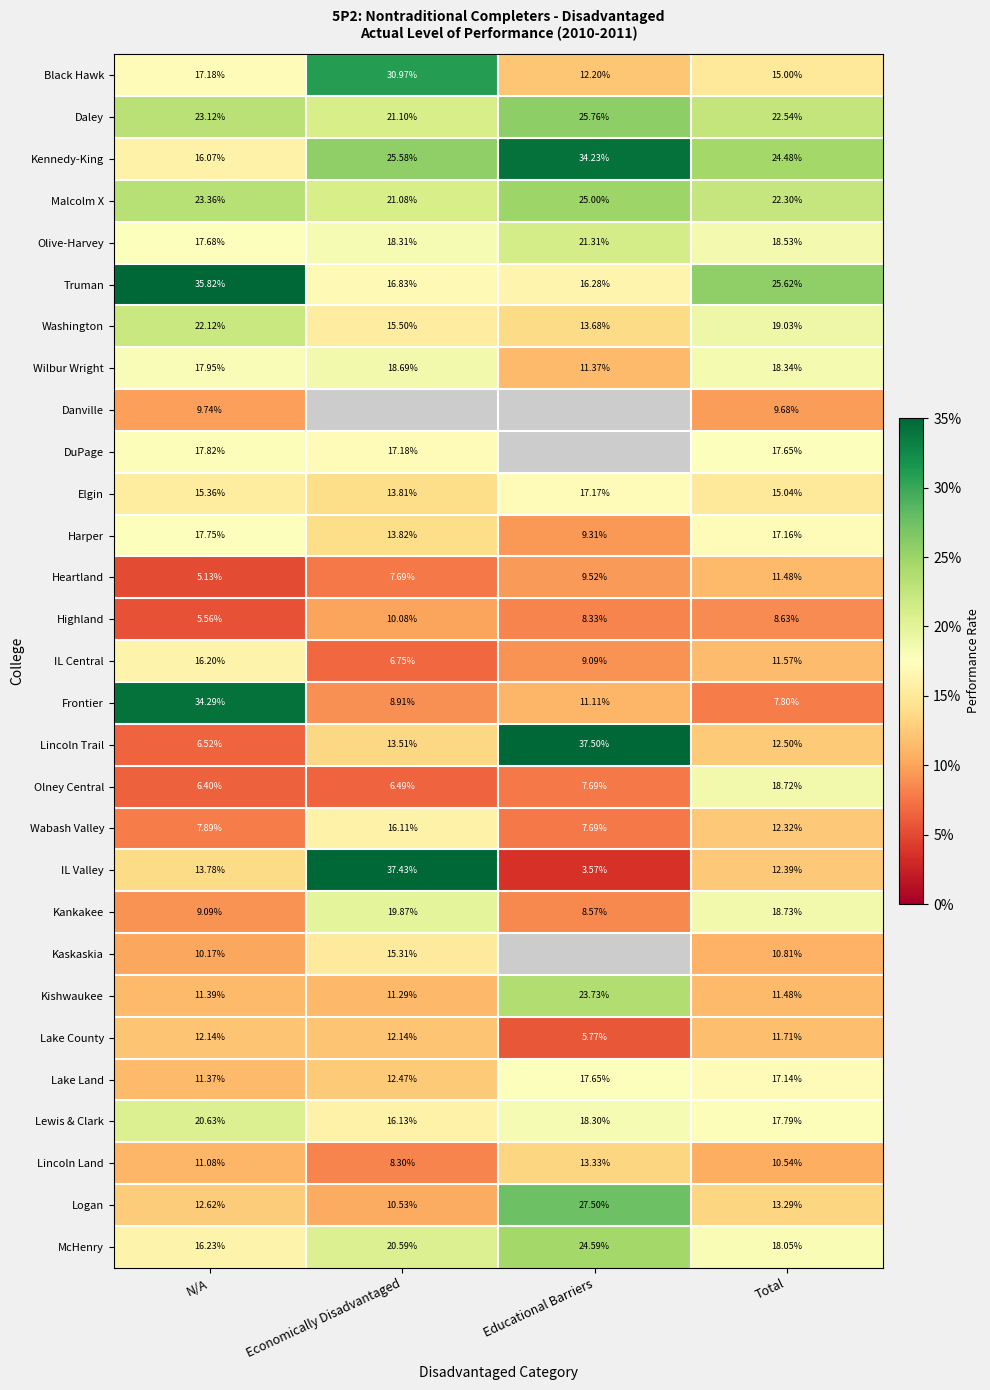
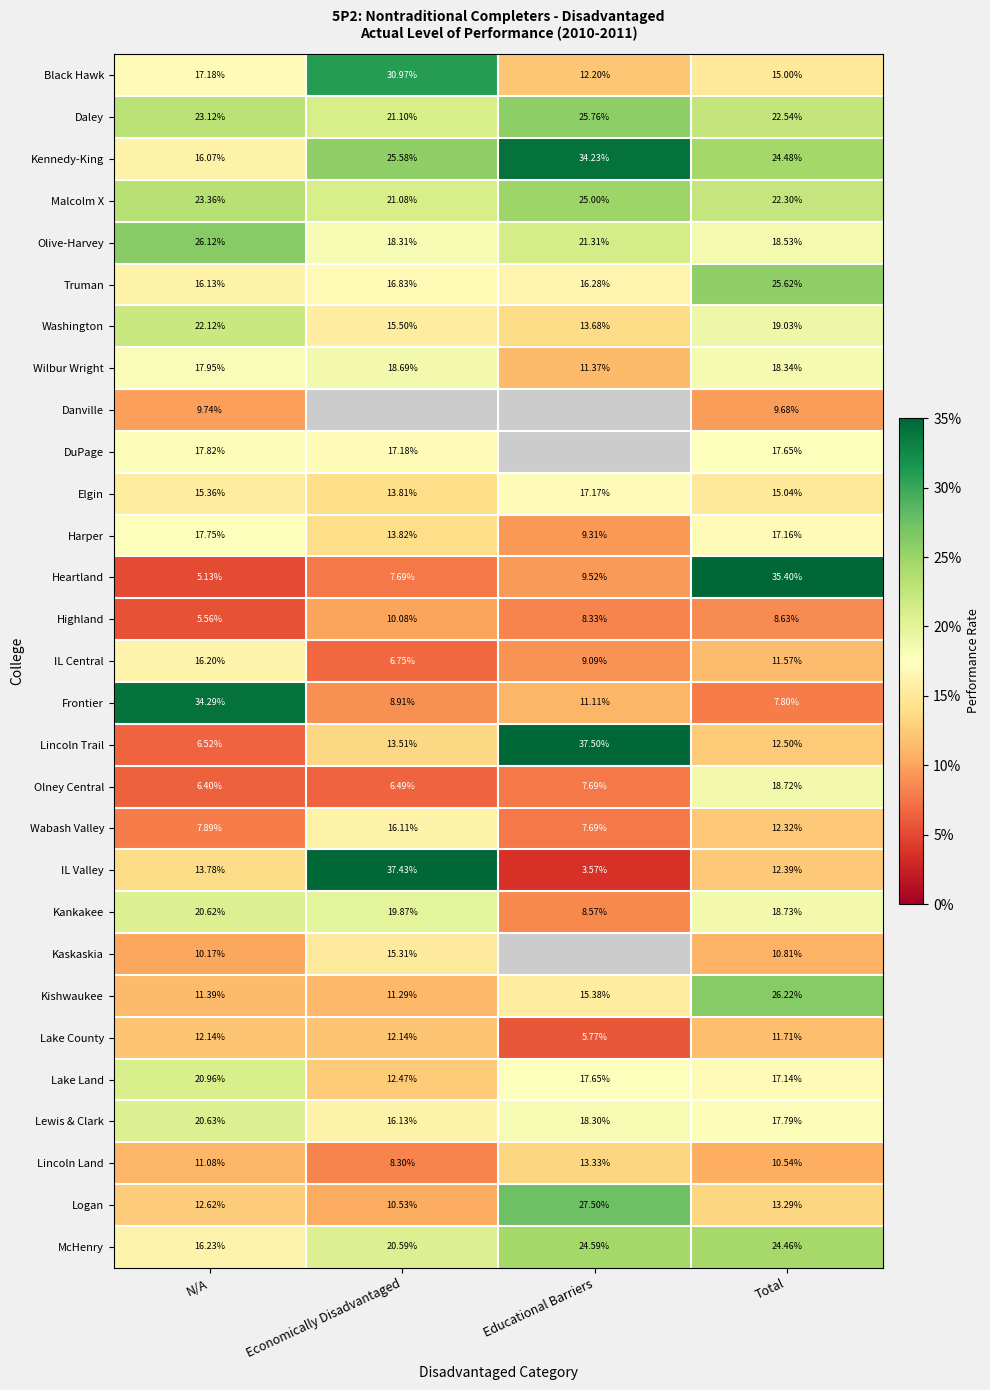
  {
    "Black Hawk": {
      "N/A": "17.18%",
      "Economically Disadvantaged": "30.97%",
      "Educational Barriers": "12.20%",
      "Total": "15.00%"
    },
    "Daley": {
      "N/A": "23.12%",
      "Economically Disadvantaged": "21.10%",
      "Educational Barriers": "25.76%",
      "Total": "22.54%"
    },
    "Kennedy-King": {
      "N/A": "16.07%",
      "Economically Disadvantaged": "25.58%",
      "Educational Barriers": "34.23%",
      "Total": "24.48%"
    },
    "Malcolm X": {
      "N/A": "23.36%",
      "Economically Disadvantaged": "21.08%",
      "Educational Barriers": "25.00%",
      "Total": "22.30%"
    },
    "Olive-Harvey": {
-     "N/A": "17.68%",
+     "N/A": "26.12%",
      "Economically Disadvantaged": "18.31%",
      "Educational Barriers": "21.31%",
      "Total": "18.53%"
    },
    "Truman": {
-     "N/A": "35.82%",
+     "N/A": "16.13%",
      "Economically Disadvantaged": "16.83%",
      "Educational Barriers": "16.28%",
      "Total": "25.62%"
    },
    "Washington": {
      "N/A": "22.12%",
      "Economically Disadvantaged": "15.50%",
      "Educational Barriers": "13.68%",
      "Total": "19.03%"
    },
    "Wilbur Wright": {
      "N/A": "17.95%",
      "Economically Disadvantaged": "18.69%",
      "Educational Barriers": "11.37%",
      "Total": "18.34%"
    },
    "Danville": {
      "N/A": "9.74%",
      "Total": "9.68%"
    },
    "DuPage": {
      "N/A": "17.82%",
      "Economically Disadvantaged": "17.18%",
      "Total": "17.65%"
    },
    "Elgin": {
      "N/A": "15.36%",
      "Economically Disadvantaged": "13.81%",
      "Educational Barriers": "17.17%",
      "Total": "15.04%"
    },
    "Harper": {
      "N/A": "17.75%",
      "Economically Disadvantaged": "13.82%",
      "Educational Barriers": "9.31%",
      "Total": "17.16%"
    },
    "Heartland": {
      "N/A": "5.13%",
      "Economically Disadvantaged": "7.69%",
      "Educational Barriers": "9.52%",
-     "Total": "11.48%"
+     "Total": "35.40%"
    },
    "Highland": {
      "N/A": "5.56%",
      "Economically Disadvantaged": "10.08%",
      "Educational Barriers": "8.33%",
      "Total": "8.63%"
    },
    "IL Central": {
      "N/A": "16.20%",
      "Economically Disadvantaged": "6.75%",
      "Educational Barriers": "9.09%",
      "Total": "11.57%"
    },
    "Frontier": {
      "N/A": "34.29%",
      "Economically Disadvantaged": "8.91%",
      "Educational Barriers": "11.11%",
      "Total": "7.80%"
    },
    "Lincoln Trail": {
      "N/A": "6.52%",
      "Economically Disadvantaged": "13.51%",
      "Educational Barriers": "37.50%",
      "Total": "12.50%"
    },
    "Olney Central": {
      "N/A": "6.40%",
      "Economically Disadvantaged": "6.49%",
      "Educational Barriers": "7.69%",
      "Total": "18.72%"
    },
    "Wabash Valley": {
      "N/A": "7.89%",
      "Economically Disadvantaged": "16.11%",
      "Educational Barriers": "7.69%",
      "Total": "12.32%"
    },
    "IL Valley": {
      "N/A": "13.78%",
      "Economically Disadvantaged": "37.43%",
      "Educational Barriers": "3.57%",
      "Total": "12.39%"
    },
    "Kankakee": {
-     "N/A": "9.09%",
+     "N/A": "20.62%",
      "Economically Disadvantaged": "19.87%",
      "Educational Barriers": "8.57%",
      "Total": "18.73%"
    },
    "Kaskaskia": {
      "N/A": "10.17%",
      "Economically Disadvantaged": "15.31%",
      "Total": "10.81%"
    },
    "Kishwaukee": {
      "N/A": "11.39%",
      "Economically Disadvantaged": "11.29%",
-     "Educational Barriers": "23.73%",
-     "Total": "11.48%"
+     "Educational Barriers": "15.38%",
+     "Total": "26.22%"
    },
    "Lake County": {
      "N/A": "12.14%",
      "Economically Disadvantaged": "12.14%",
      "Educational Barriers": "5.77%",
      "Total": "11.71%"
    },
    "Lake Land": {
-     "N/A": "11.37%",
+     "N/A": "20.96%",
      "Economically Disadvantaged": "12.47%",
      "Educational Barriers": "17.65%",
      "Total": "17.14%"
    },
    "Lewis & Clark": {
      "N/A": "20.63%",
      "Economically Disadvantaged": "16.13%",
      "Educational Barriers": "18.30%",
      "Total": "17.79%"
    },
    "Lincoln Land": {
      "N/A": "11.08%",
      "Economically Disadvantaged": "8.30%",
      "Educational Barriers": "13.33%",
      "Total": "10.54%"
    },
    "Logan": {
      "N/A": "12.62%",
      "Economically Disadvantaged": "10.53%",
      "Educational Barriers": "27.50%",
      "Total": "13.29%"
    },
    "McHenry": {
      "N/A": "16.23%",
      "Economically Disadvantaged": "20.59%",
      "Educational Barriers": "24.59%",
-     "Total": "18.05%"
+     "Total": "24.46%"
    }
  }
